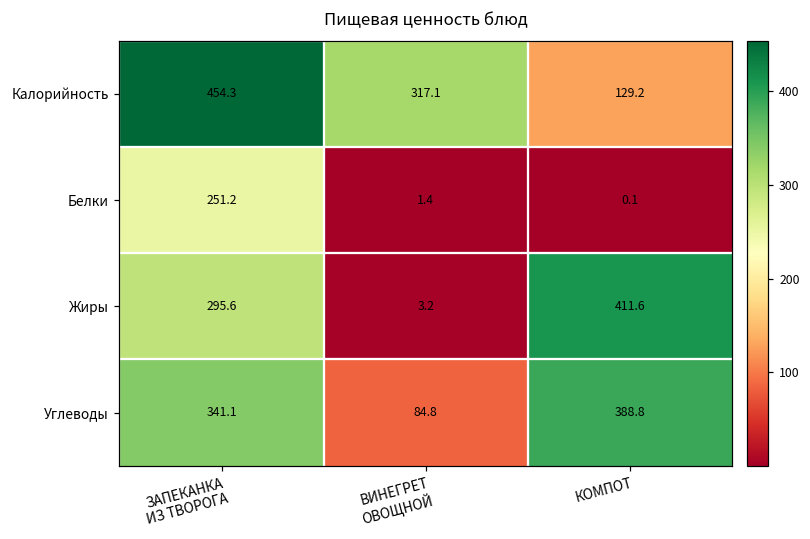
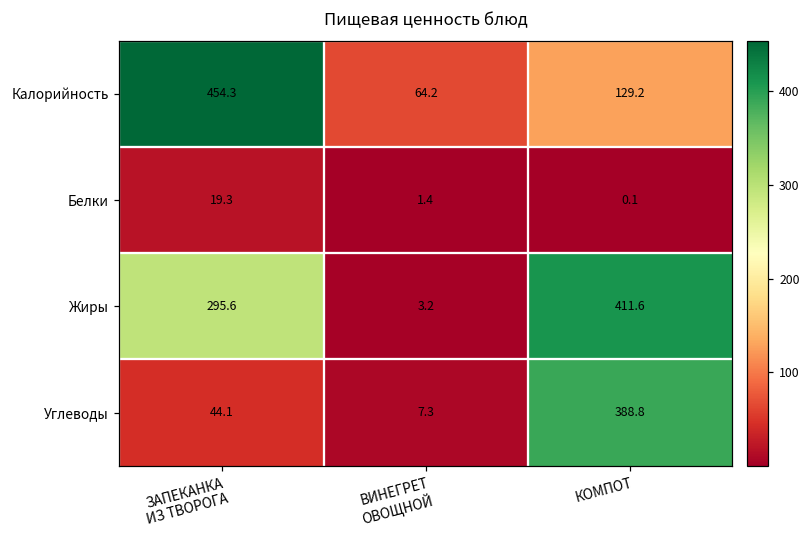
  {
    "Калорийность": {
      "ЗАПЕКАНКА ИЗ ТВОРОГА": 454.3,
-     "ВИНЕГРЕТ ОВОЩНОЙ": 317.1,
+     "ВИНЕГРЕТ ОВОЩНОЙ": 64.2,
      "КОМПОТ": 129.2
    },
    "Белки": {
-     "ЗАПЕКАНКА ИЗ ТВОРОГА": 251.2,
+     "ЗАПЕКАНКА ИЗ ТВОРОГА": 19.3,
      "ВИНЕГРЕТ ОВОЩНОЙ": 1.4,
      "КОМПОТ": 0.1
    },
    "Жиры": {
      "ЗАПЕКАНКА ИЗ ТВОРОГА": 295.6,
      "ВИНЕГРЕТ ОВОЩНОЙ": 3.2,
      "КОМПОТ": 411.6
    },
    "Углеводы": {
-     "ЗАПЕКАНКА ИЗ ТВОРОГА": 341.1,
-     "ВИНЕГРЕТ ОВОЩНОЙ": 84.8,
+     "ЗАПЕКАНКА ИЗ ТВОРОГА": 44.1,
+     "ВИНЕГРЕТ ОВОЩНОЙ": 7.3,
      "КОМПОТ": 388.8
    }
  }
